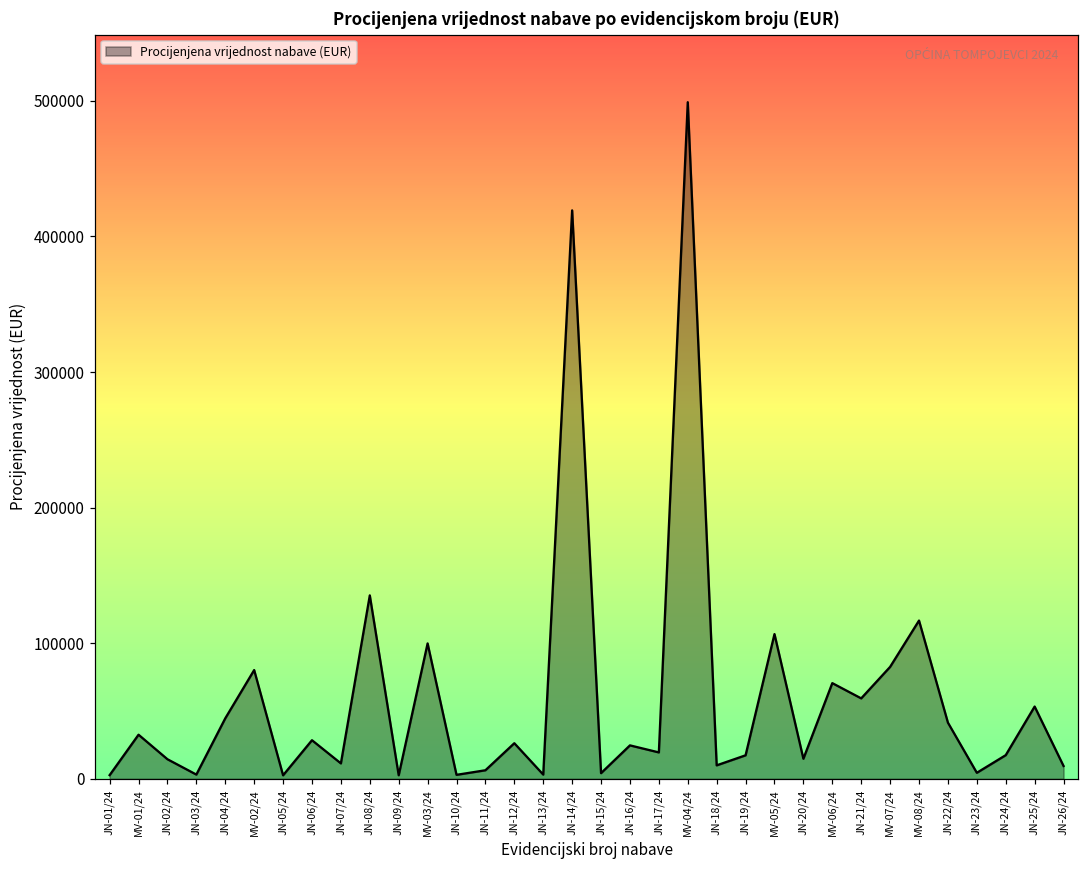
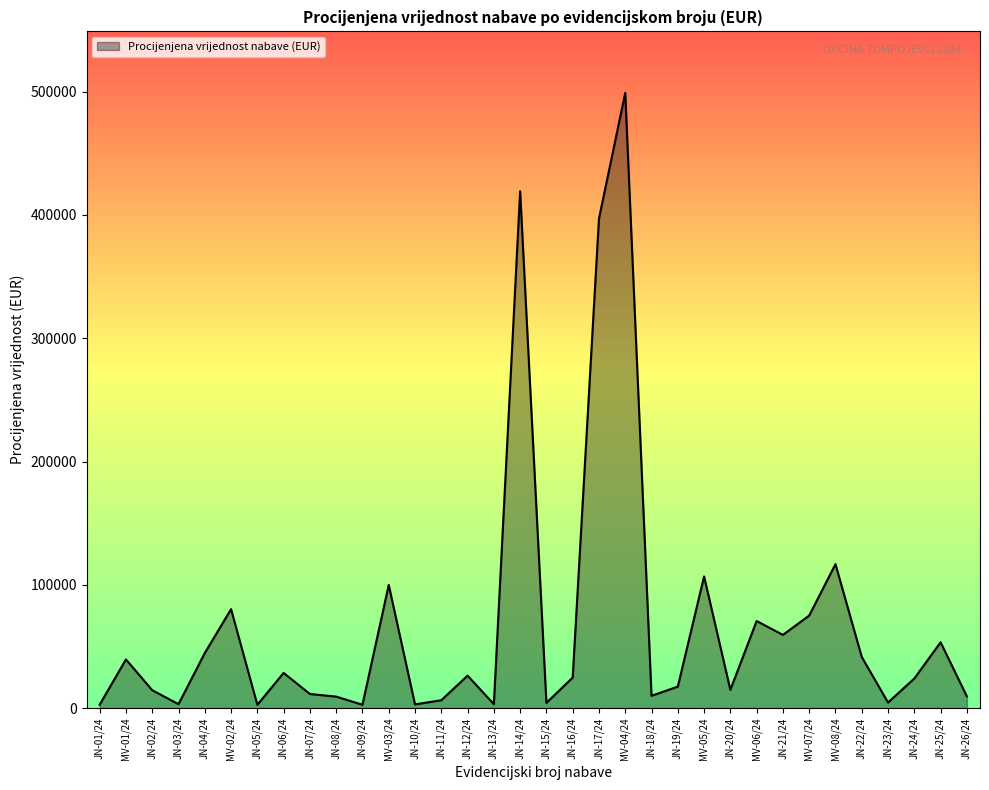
  {
    "JN-01/24": 3000,
-   "MV-01/24": 33000,
+   "MV-01/24": 39000,
    "JN-02/24": 15000,
    "JN-03/24": 3000,
    "JN-04/24": 45000,
    "MV-02/24": 80000,
    "JN-05/24": 3000,
    "JN-06/24": 29000,
    "JN-07/24": 11000,
-   "JN-08/24": 135000,
+   "JN-08/24": 9000,
    "JN-09/24": 3000,
    "MV-03/24": 100000,
    "JN-10/24": 3000,
    "JN-11/24": 6000,
    "JN-12/24": 26000,
    "JN-13/24": 3000,
    "JN-14/24": 419000,
    "JN-15/24": 4000,
    "JN-16/24": 25000,
-   "JN-17/24": 20000,
+   "JN-17/24": 397000,
    "MV-04/24": 499000,
    "JN-18/24": 10000,
    "JN-19/24": 17000,
    "MV-05/24": 107000,
    "JN-20/24": 15000,
    "MV-06/24": 71000,
    "JN-21/24": 59000,
-   "MV-07/24": 83000,
+   "MV-07/24": 75000,
    "MV-08/24": 117000,
    "JN-22/24": 41000,
    "JN-23/24": 5000,
-   "JN-24/24": 18000,
+   "JN-24/24": 24000,
    "JN-25/24": 53000,
    "JN-26/24": 10000
  }
